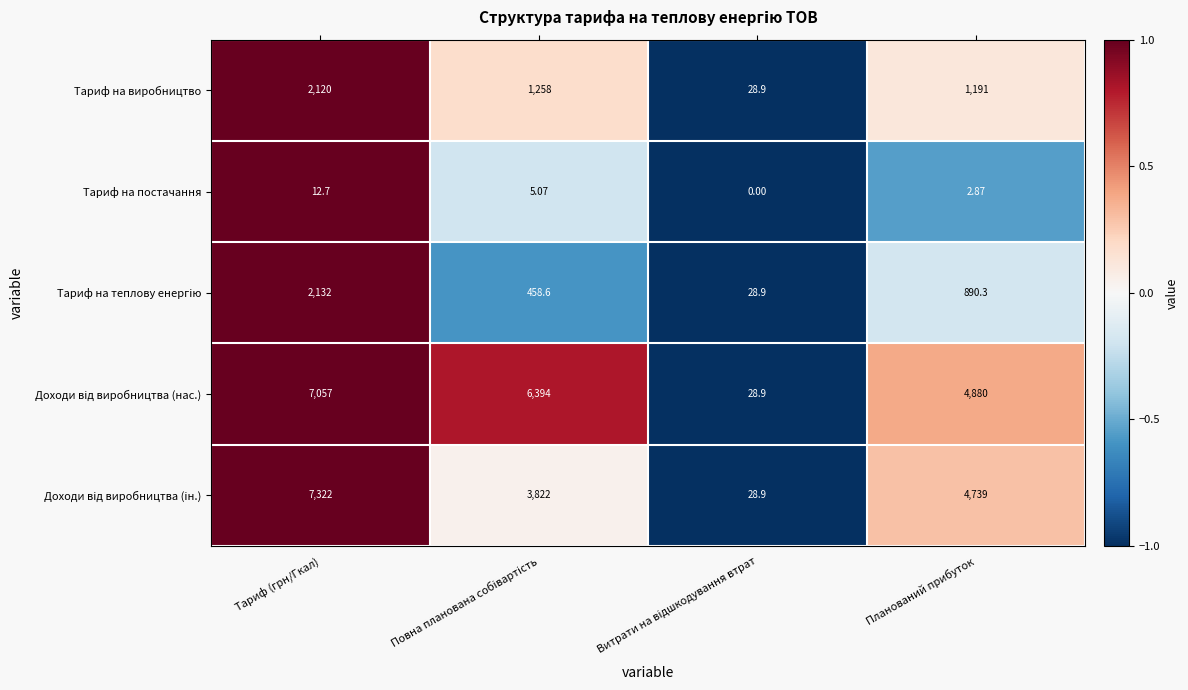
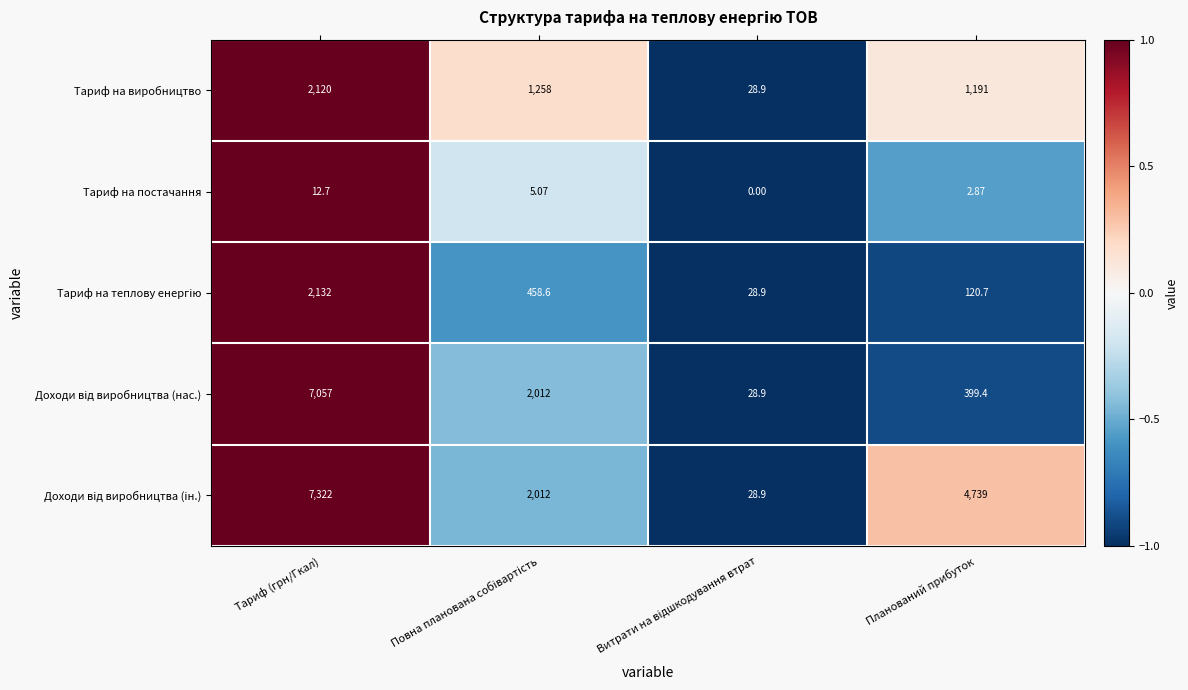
  {
    "Тариф на виробництво": {
      "Тариф (грн/Гкал)": "2,120",
      "Повна планована собівартість": "1,258",
      "Витрати на відшкодування втрат": "28.9",
      "Планований прибуток": "1,191"
    },
    "Тариф на постачання": {
      "Тариф (грн/Гкал)": "12.7",
      "Повна планована собівартість": "5.07",
      "Витрати на відшкодування втрат": "0.00",
      "Планований прибуток": "2.87"
    },
    "Тариф на теплову енергію": {
      "Тариф (грн/Гкал)": "2,132",
      "Повна планована собівартість": "458.6",
      "Витрати на відшкодування втрат": "28.9",
-     "Планований прибуток": "890.3"
+     "Планований прибуток": "120.7"
    },
    "Доходи від виробництва (нас.)": {
      "Тариф (грн/Гкал)": "7,057",
-     "Повна планована собівартість": "6,394",
+     "Повна планована собівартість": "2,012",
      "Витрати на відшкодування втрат": "28.9",
-     "Планований прибуток": "4,880"
+     "Планований прибуток": "399.4"
    },
    "Доходи від виробництва (ін.)": {
      "Тариф (грн/Гкал)": "7,322",
-     "Повна планована собівартість": "3,822",
+     "Повна планована собівартість": "2,012",
      "Витрати на відшкодування втрат": "28.9",
      "Планований прибуток": "4,739"
    }
  }
